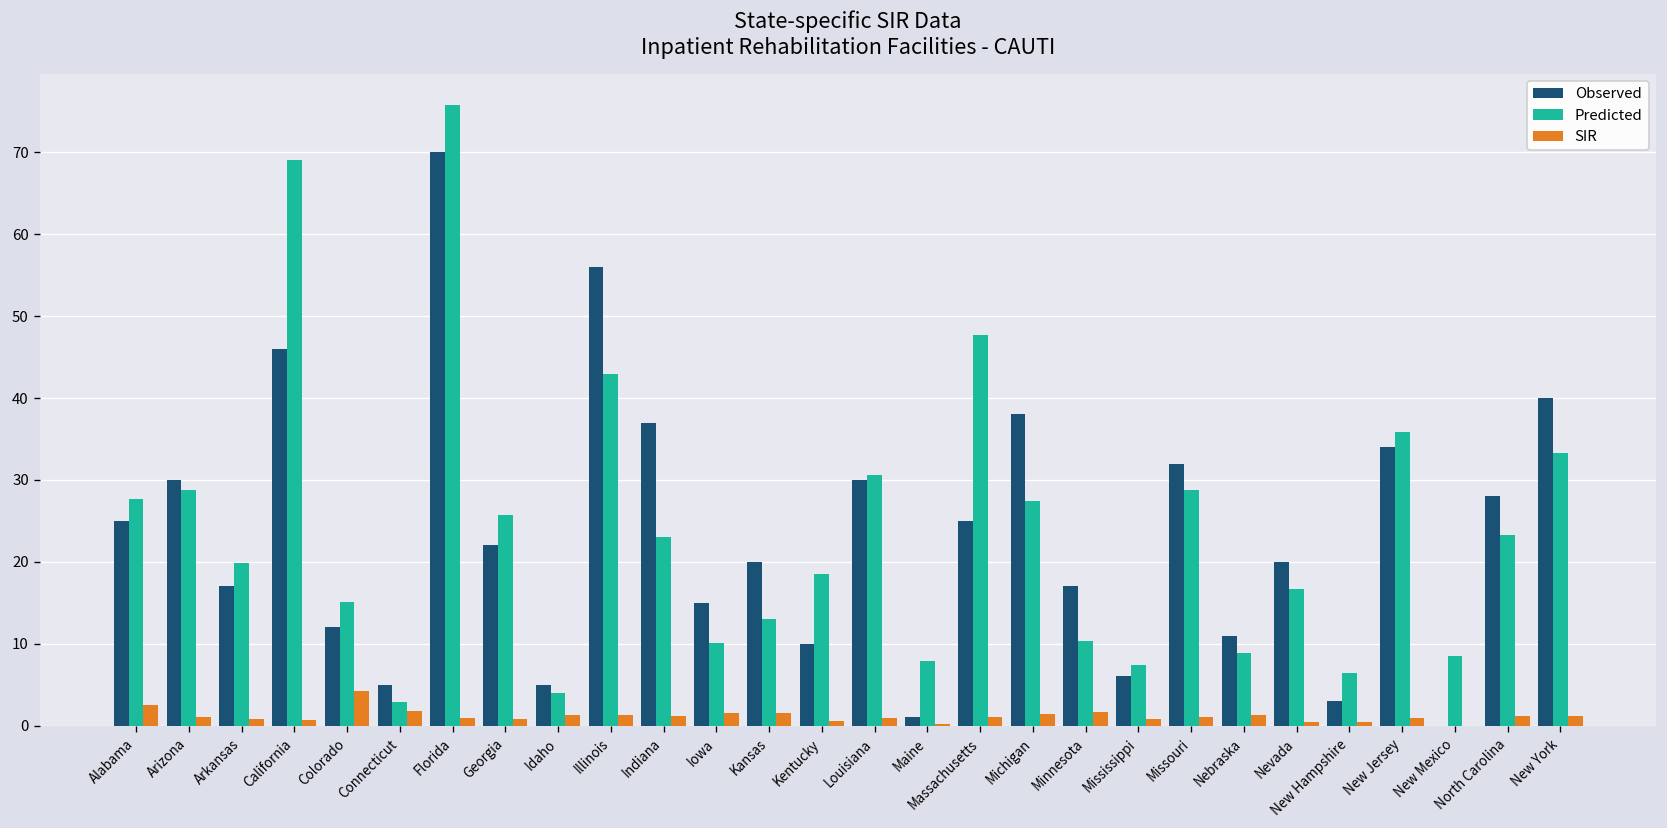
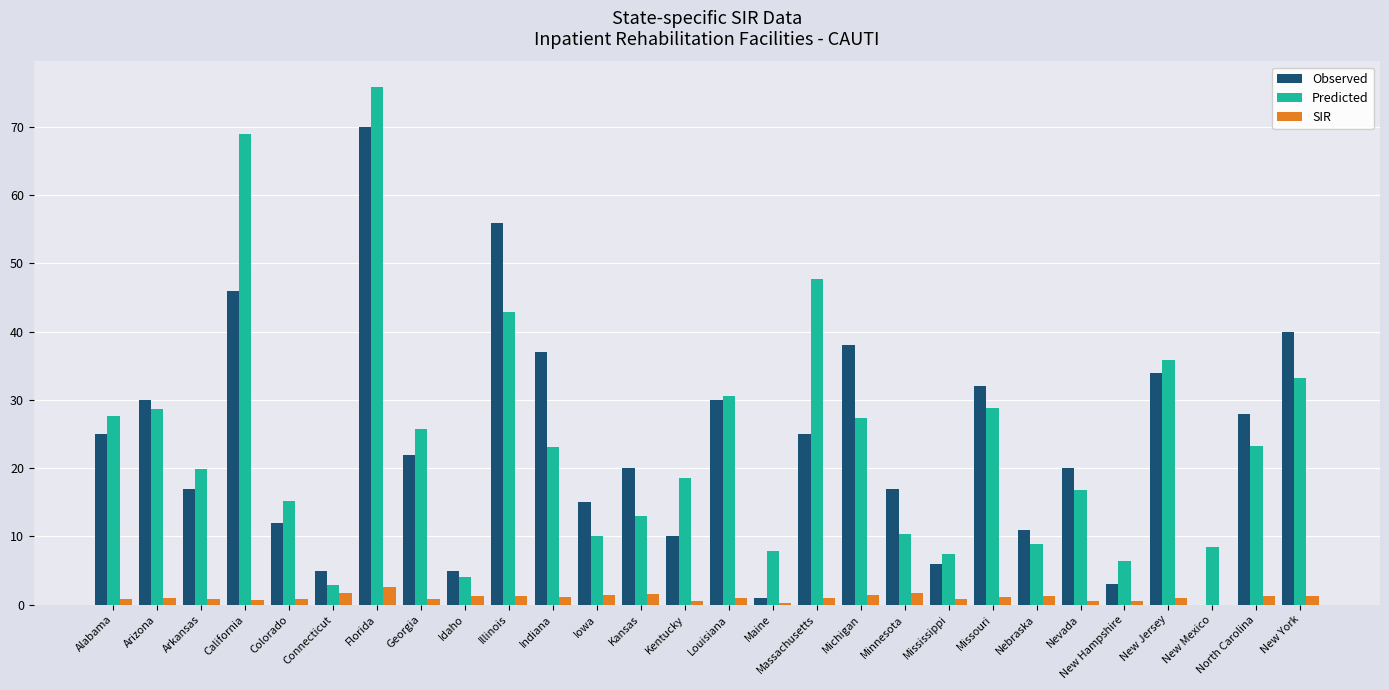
  {
    "Observed": {
      "Alabama": 25,
      "Arizona": 30,
      "Arkansas": 17,
      "California": 46,
      "Colorado": 12,
      "Connecticut": 5,
      "Florida": 70,
      "Georgia": 22,
      "Idaho": 5,
      "Illinois": 56,
      "Indiana": 37,
      "Iowa": 15,
      "Kansas": 20,
      "Kentucky": 10,
      "Louisiana": 30,
      "Maine": 1,
      "Massachusetts": 25,
      "Michigan": 38,
      "Minnesota": 17,
      "Mississippi": 6,
      "Missouri": 32,
      "Nebraska": 11,
      "Nevada": 20,
      "New Hampshire": 3,
      "New Jersey": 34,
      "New Mexico": 0,
      "North Carolina": 28,
      "New York": 40
    },
    "Predicted": {
      "Alabama": 28,
      "Arizona": 29,
      "Arkansas": 20,
      "California": 69,
      "Colorado": 15,
      "Connecticut": 3,
      "Florida": 76,
      "Georgia": 26,
      "Idaho": 4,
      "Illinois": 43,
      "Indiana": 23,
      "Iowa": 10,
      "Kansas": 13,
      "Kentucky": 19,
      "Louisiana": 31,
      "Maine": 8,
      "Massachusetts": 48,
      "Michigan": 27,
      "Minnesota": 10,
      "Mississippi": 7,
      "Missouri": 29,
      "Nebraska": 9,
      "Nevada": 17,
      "New Hampshire": 6,
      "New Jersey": 36,
      "New Mexico": 8,
      "North Carolina": 23,
      "New York": 33
    },
    "SIR": {
-     "Alabama": 3,
+     "Alabama": 1,
      "Arizona": 1,
      "Arkansas": 1,
      "California": 1,
-     "Colorado": 4,
+     "Colorado": 1,
      "Connecticut": 2,
-     "Florida": 1,
+     "Florida": 3,
      "Georgia": 1,
      "Idaho": 1,
      "Illinois": 1,
      "Indiana": 1,
      "Iowa": 1,
      "Kansas": 2,
      "Kentucky": 1,
      "Louisiana": 1,
      "Massachusetts": 1,
      "Michigan": 1,
      "Minnesota": 2,
      "Mississippi": 1,
      "Missouri": 1,
      "Nebraska": 1,
      "Nevada": 0,
      "New Hampshire": 0,
      "New Jersey": 1,
      "New Mexico": 0,
      "North Carolina": 1,
      "New York": 1
    }
  }
